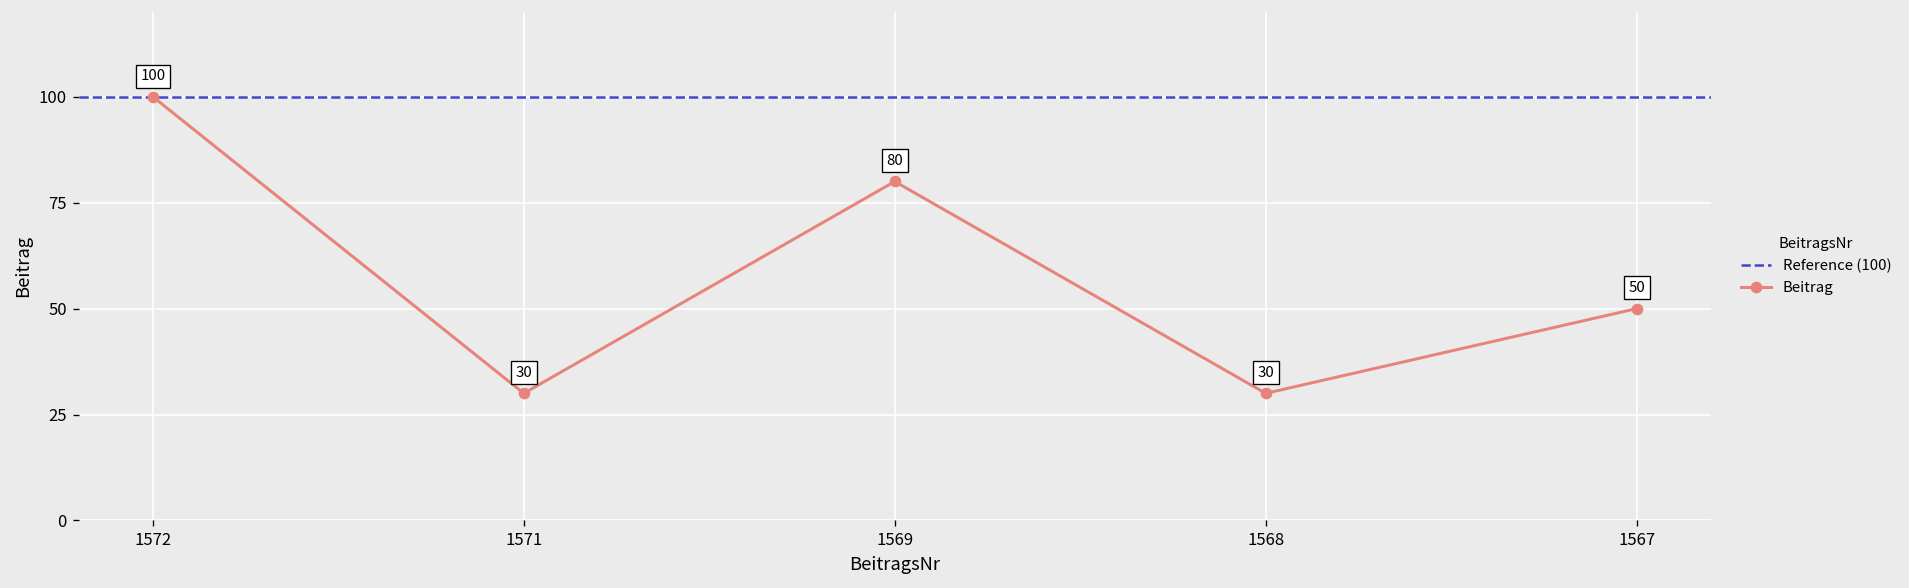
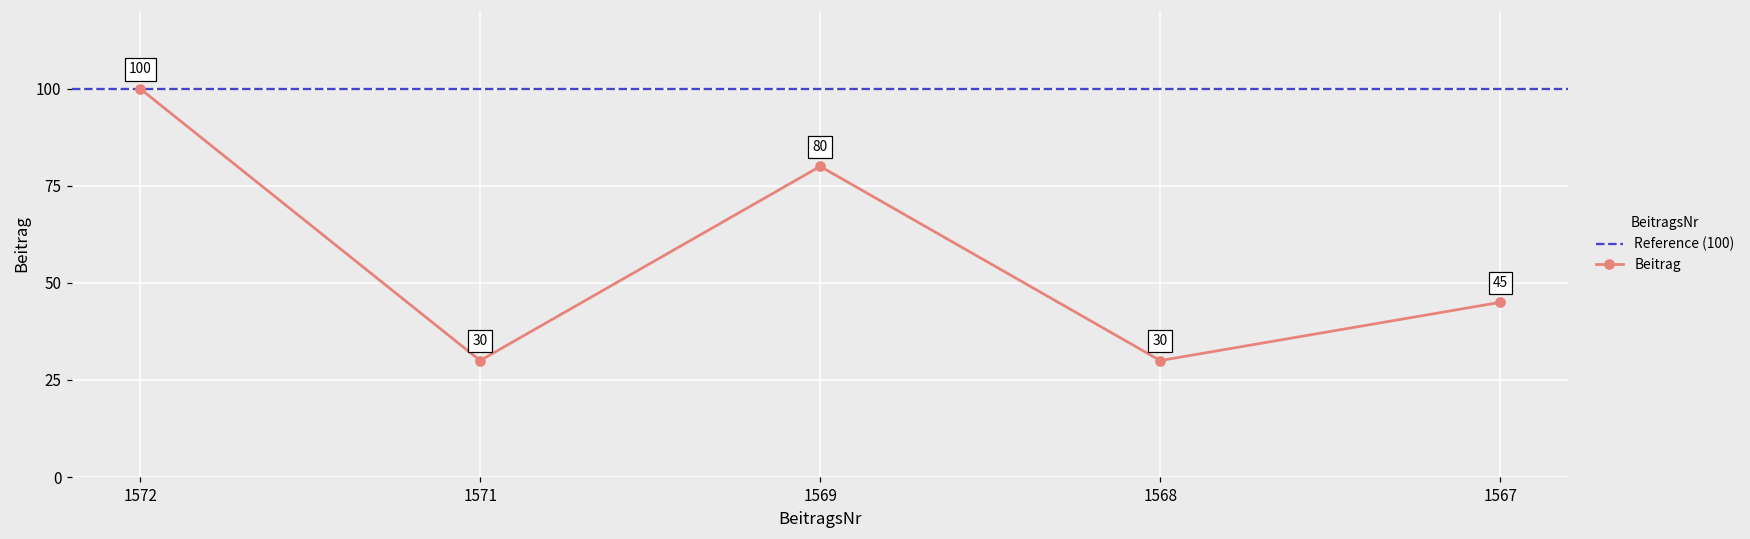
  {
-   "1567": 50
+   "1567": 45
  }
